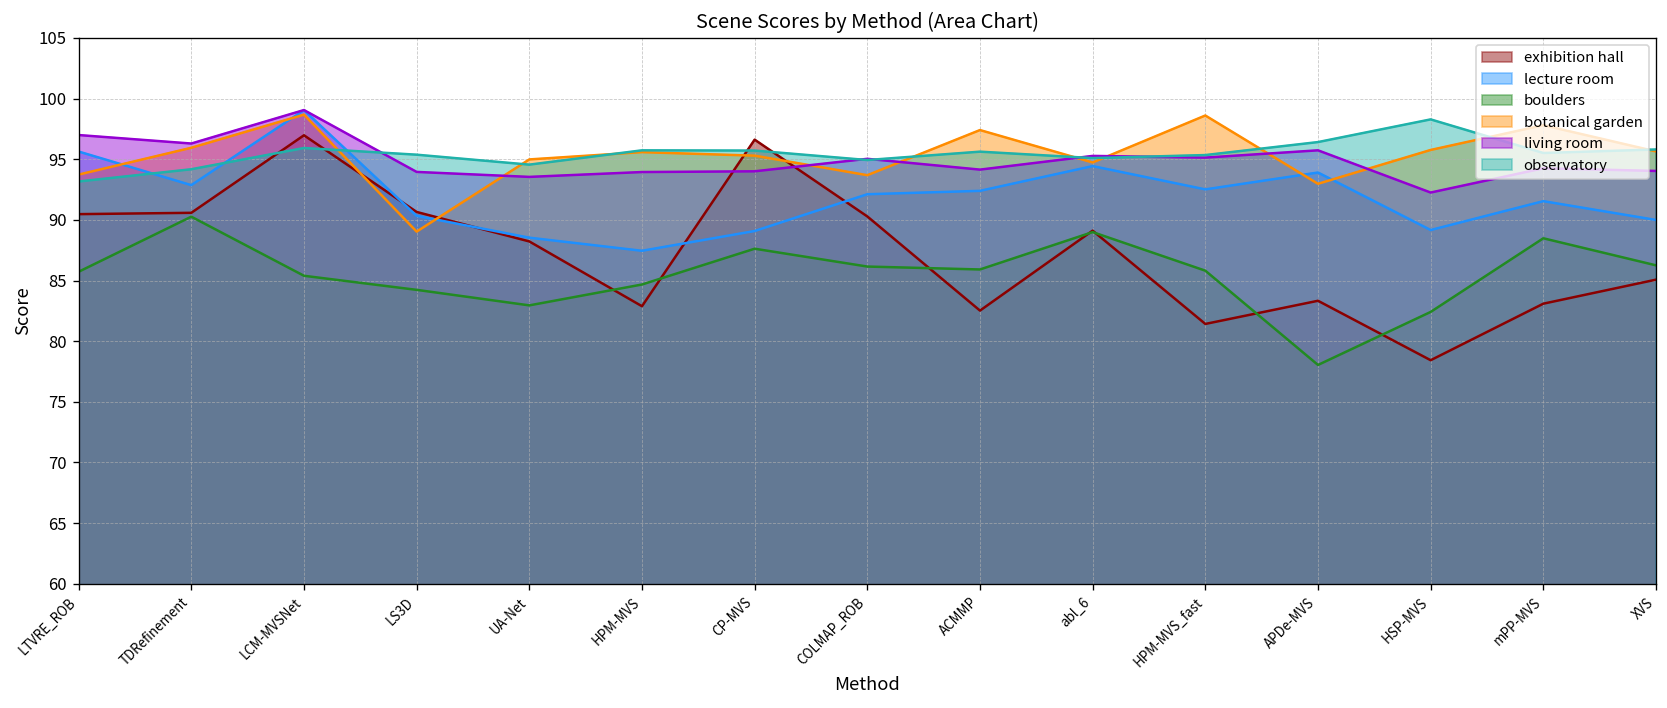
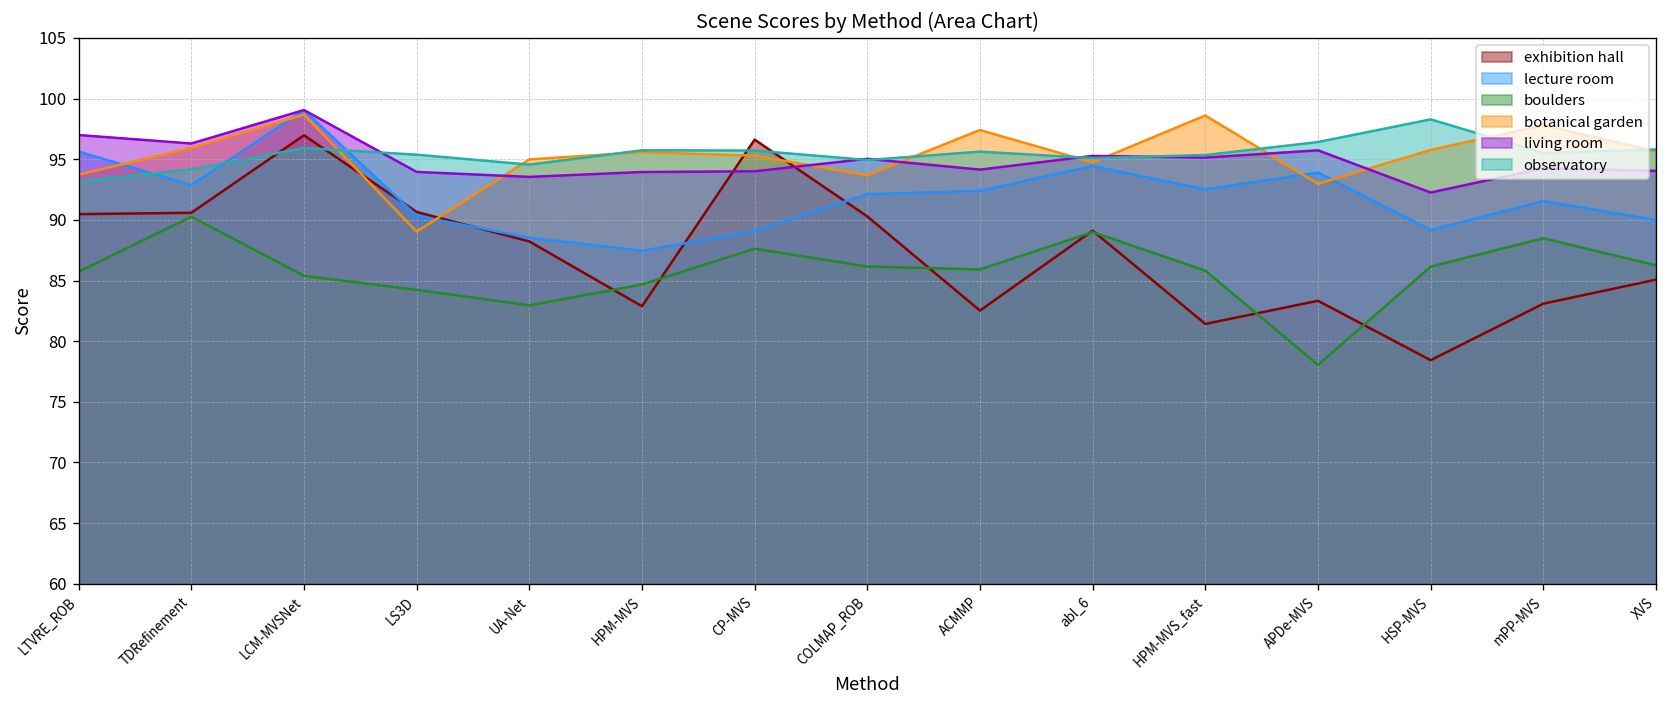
  {
    "exhibition hall": {
      "LTVRE_ROB": 90.5,
      "TDRefinement": 90.6,
      "LCM-MVSNet": 97.0,
      "LS3D": 90.7,
      "UA-Net": 88.2,
      "HPM-MVS": 82.9,
      "CP-MVS": 96.6,
      "COLMAP_ROB": 90.3,
      "ACMMP": 82.5,
      "HPM-MVS_fast": 81.4,
      "APDe-MVS": 83.3,
      "HSP-MVS": 78.4,
      "mPP-MVS": 83.1,
      "XVS": 85.1
    },
    "lecture room": {
      "LTVRE_ROB": 95.6,
      "TDRefinement": 92.9,
      "LS3D": 90.3,
      "UA-Net": 88.5,
      "HPM-MVS": 87.5,
      "CP-MVS": 89.1,
      "COLMAP_ROB": 92.1,
      "ACMMP": 92.4,
      "abl_6": 94.4,
      "HPM-MVS_fast": 92.5,
      "APDe-MVS": 93.9,
      "HSP-MVS": 89.2,
      "mPP-MVS": 91.5,
      "XVS": 90.0
    },
    "boulders": {
      "LTVRE_ROB": 85.7,
      "TDRefinement": 90.3,
      "LCM-MVSNet": 85.4,
      "LS3D": 84.2,
      "UA-Net": 83.0,
      "HPM-MVS": 84.7,
      "CP-MVS": 87.6,
      "COLMAP_ROB": 86.2,
      "ACMMP": 85.9,
      "HPM-MVS_fast": 85.8,
      "APDe-MVS": 78.0,
-     "HSP-MVS": 82.4,
+     "HSP-MVS": 86.1,
      "mPP-MVS": 88.5,
      "XVS": 86.3
    },
    "botanical garden": {
      "LTVRE_ROB": 93.7,
      "TDRefinement": 95.9,
      "LCM-MVSNet": 98.7,
      "LS3D": 89.0,
      "UA-Net": 95.0,
      "CP-MVS": 95.3,
      "COLMAP_ROB": 93.7,
      "ACMMP": 97.4,
      "abl_6": 94.7,
      "HPM-MVS_fast": 98.6,
      "APDe-MVS": 93.0,
      "HSP-MVS": 95.8
    },
    "living room": {
      "LTVRE_ROB": 97.0,
      "TDRefinement": 96.3,
      "LS3D": 94.0,
      "UA-Net": 93.5,
      "HPM-MVS": 93.9,
      "CP-MVS": 94.0,
      "ACMMP": 94.1,
      "APDe-MVS": 95.7,
      "HSP-MVS": 92.3,
      "XVS": 94.0
    },
    "observatory": {
      "LTVRE_ROB": 93.2,
      "TDRefinement": 94.2,
      "LCM-MVSNet": 95.9,
      "LS3D": 95.4,
      "UA-Net": 94.6,
      "CP-MVS": 95.7,
      "ACMMP": 95.6,
      "APDe-MVS": 96.4,
      "HSP-MVS": 98.3
    }
  }
